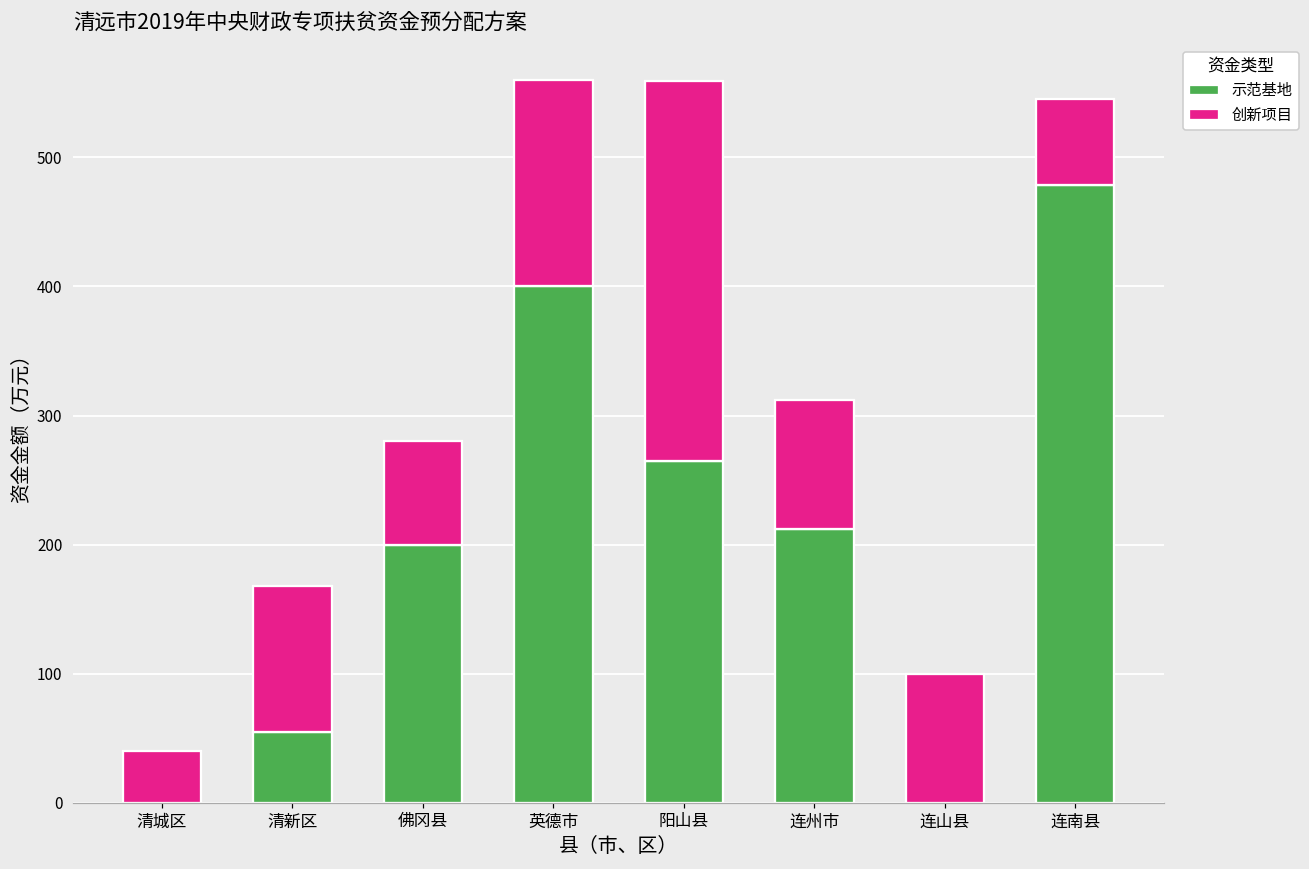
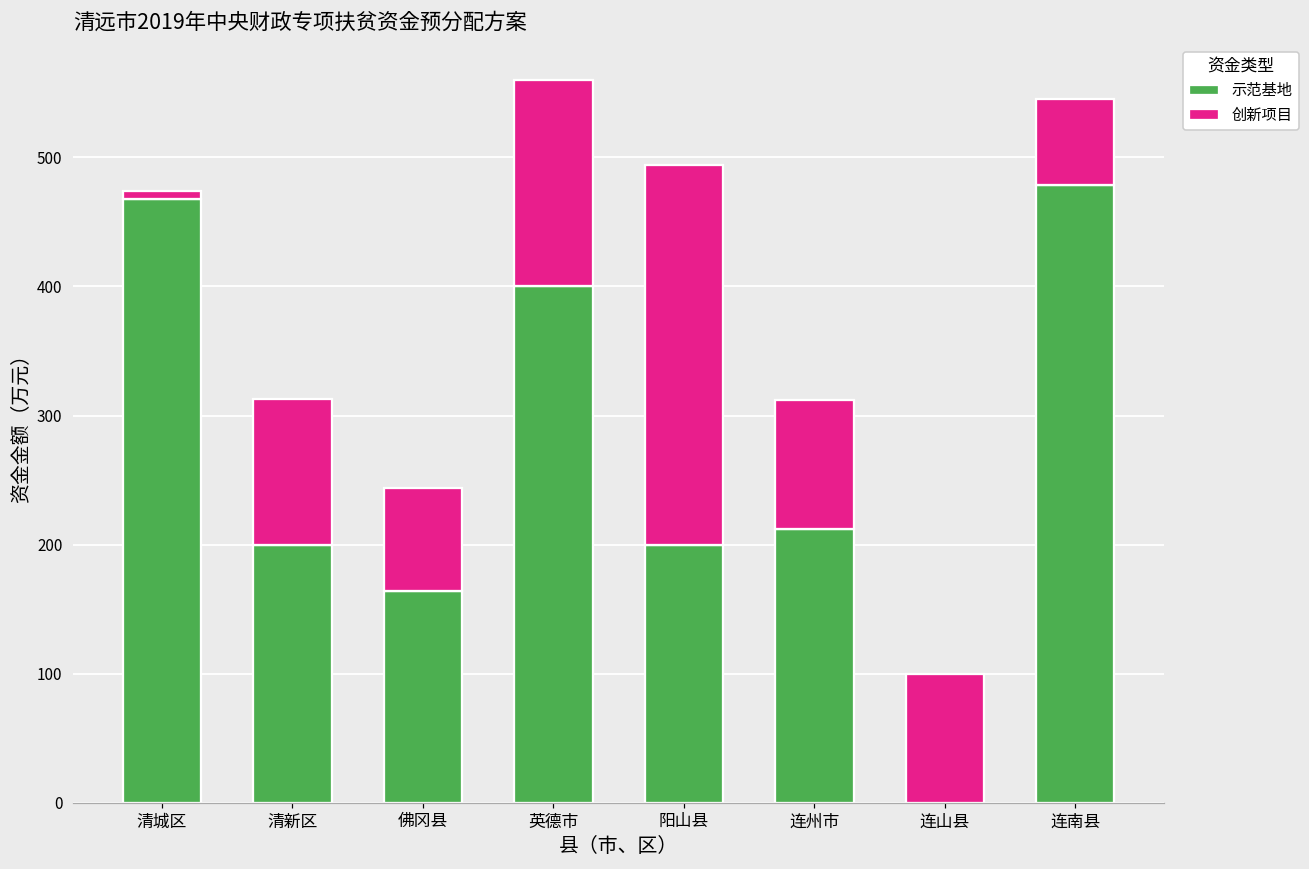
  {
    "示范基地": {
-     "清城区": 0,
-     "清新区": 55,
-     "佛冈县": 200,
+     "清城区": 468,
+     "清新区": 200,
+     "佛冈县": 164,
      "英德市": 400,
-     "阳山县": 265,
+     "阳山县": 200,
      "连州市": 212,
      "连山县": 0,
      "连南县": 479
    },
    "创新项目": {
-     "清城区": 40,
+     "清城区": 6,
      "清新区": 113,
      "佛冈县": 80,
      "英德市": 160,
      "阳山县": 294,
      "连州市": 100,
      "连山县": 100,
      "连南县": 66
    }
  }
